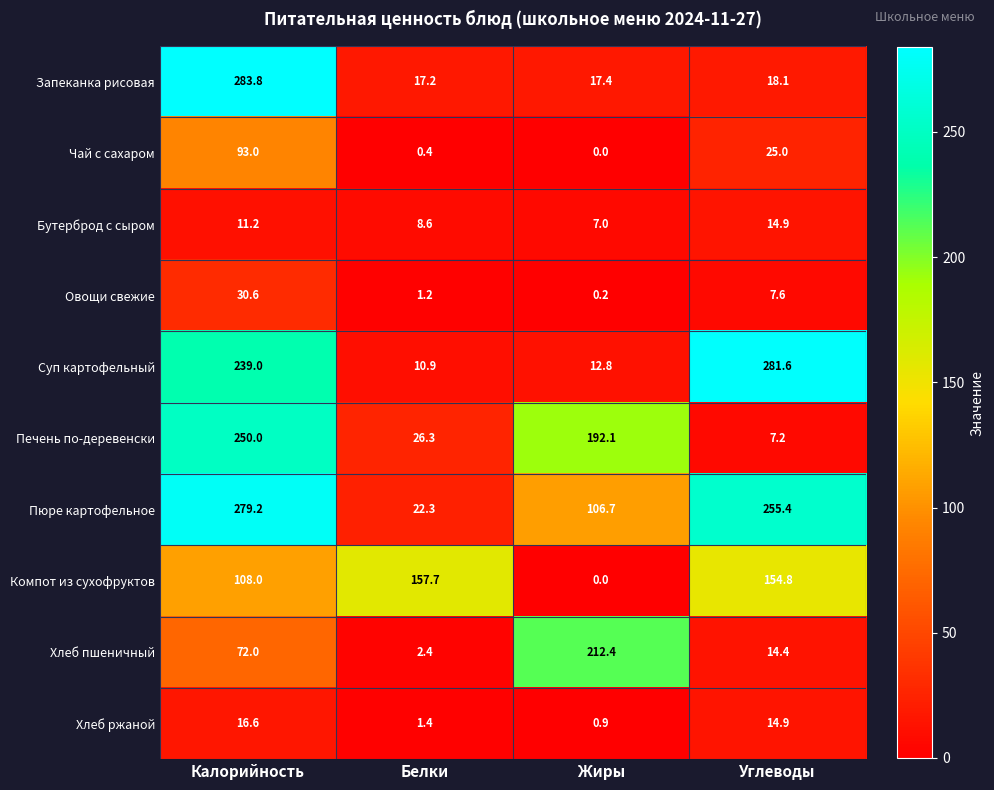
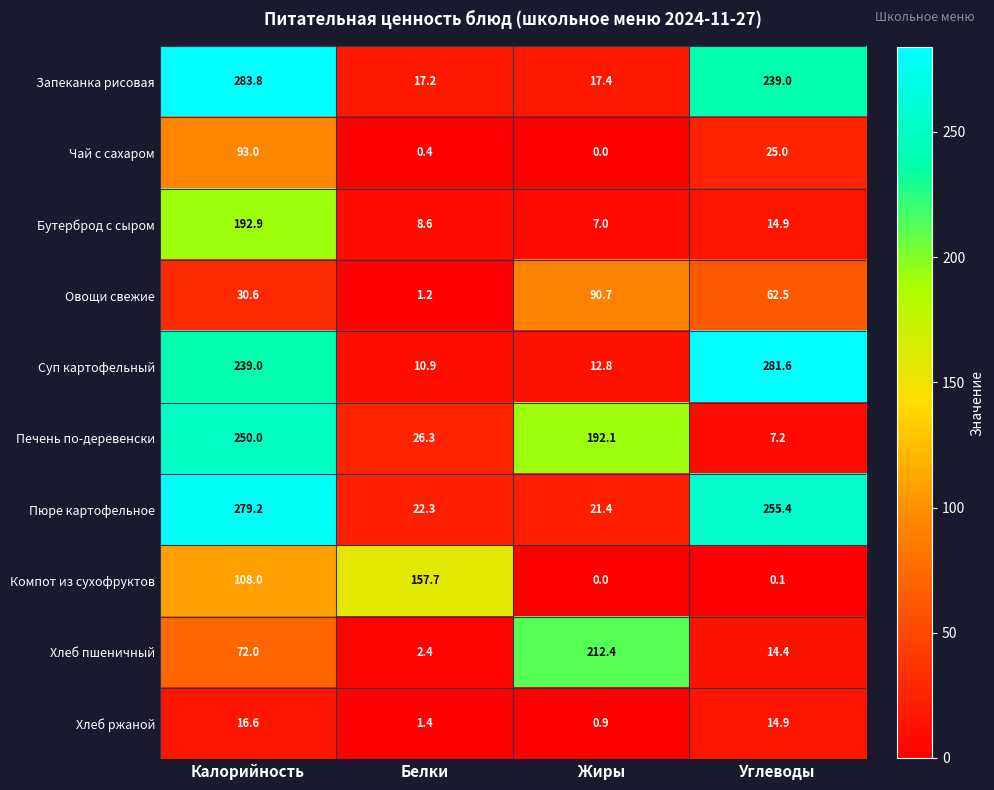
  {
    "Запеканка рисовая": {
      "Калорийность": 283.8,
      "Белки": 17.2,
      "Жиры": 17.4,
-     "Углеводы": 18.1
+     "Углеводы": 239.0
    },
    "Чай с сахаром": {
      "Калорийность": 93.0,
      "Белки": 0.4,
      "Жиры": 0.0,
      "Углеводы": 25.0
    },
    "Бутерброд с сыром": {
-     "Калорийность": 11.2,
+     "Калорийность": 192.9,
      "Белки": 8.6,
      "Жиры": 7.0,
      "Углеводы": 14.9
    },
    "Овощи свежие": {
      "Калорийность": 30.6,
      "Белки": 1.2,
-     "Жиры": 0.2,
-     "Углеводы": 7.6
+     "Жиры": 90.7,
+     "Углеводы": 62.5
    },
    "Суп картофельный": {
      "Калорийность": 239.0,
      "Белки": 10.9,
      "Жиры": 12.8,
      "Углеводы": 281.6
    },
    "Печень по-деревенски": {
      "Калорийность": 250.0,
      "Белки": 26.3,
      "Жиры": 192.1,
      "Углеводы": 7.2
    },
    "Пюре картофельное": {
      "Калорийность": 279.2,
      "Белки": 22.3,
-     "Жиры": 106.7,
+     "Жиры": 21.4,
      "Углеводы": 255.4
    },
    "Компот из сухофруктов": {
      "Калорийность": 108.0,
      "Белки": 157.7,
      "Жиры": 0.0,
-     "Углеводы": 154.8
+     "Углеводы": 0.1
    },
    "Хлеб пшеничный": {
      "Калорийность": 72.0,
      "Белки": 2.4,
      "Жиры": 212.4,
      "Углеводы": 14.4
    },
    "Хлеб ржаной": {
      "Калорийность": 16.6,
      "Белки": 1.4,
      "Жиры": 0.9,
      "Углеводы": 14.9
    }
  }
